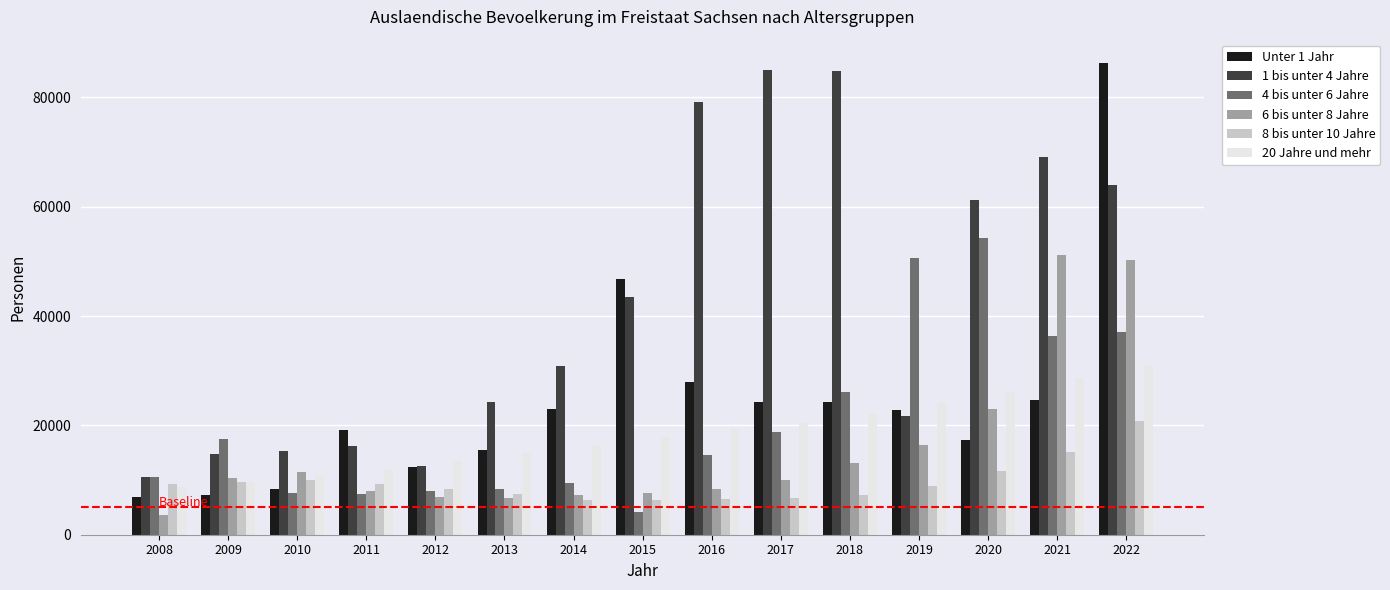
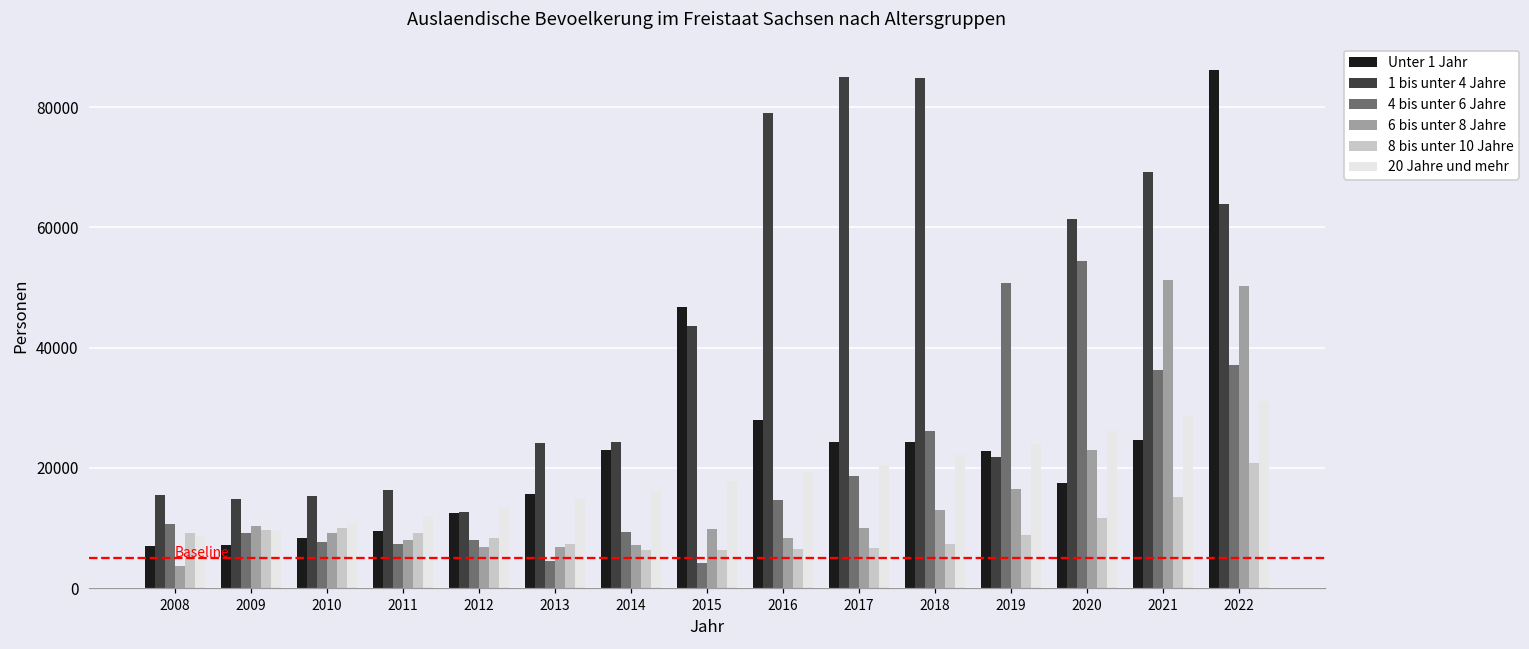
  {
    "Unter 1 Jahr": {
      "2008": 7000,
      "2009": 7000,
      "2010": 8000,
-     "2011": 19000,
+     "2011": 9000,
      "2012": 12000,
      "2013": 16000,
      "2014": 23000,
      "2015": 47000,
      "2016": 28000,
      "2017": 24000,
      "2018": 24000,
      "2019": 23000,
      "2020": 17000,
      "2021": 25000,
      "2022": 86000
    },
    "1 bis unter 4 Jahre": {
-     "2008": 11000,
+     "2008": 15000,
      "2009": 15000,
      "2010": 15000,
      "2011": 16000,
      "2012": 13000,
      "2013": 24000,
-     "2014": 31000,
+     "2014": 24000,
      "2015": 44000,
      "2016": 79000,
      "2017": 85000,
      "2018": 85000,
      "2019": 22000,
      "2020": 61000,
      "2021": 69000,
      "2022": 64000
    },
    "4 bis unter 6 Jahre": {
      "2008": 11000,
-     "2009": 18000,
+     "2009": 9000,
      "2010": 8000,
      "2011": 7000,
      "2012": 8000,
-     "2013": 8000,
+     "2013": 4000,
      "2014": 9000,
      "2015": 4000,
      "2016": 15000,
      "2017": 19000,
      "2018": 26000,
      "2019": 51000,
      "2020": 54000,
      "2021": 36000,
      "2022": 37000
    },
    "6 bis unter 8 Jahre": {
      "2008": 4000,
      "2009": 10000,
-     "2010": 11000,
+     "2010": 9000,
      "2011": 8000,
      "2012": 7000,
      "2013": 7000,
      "2014": 7000,
-     "2015": 8000,
+     "2015": 10000,
      "2016": 8000,
      "2017": 10000,
      "2018": 13000,
      "2019": 16000,
      "2020": 23000,
      "2021": 51000,
      "2022": 50000
    }
  }
